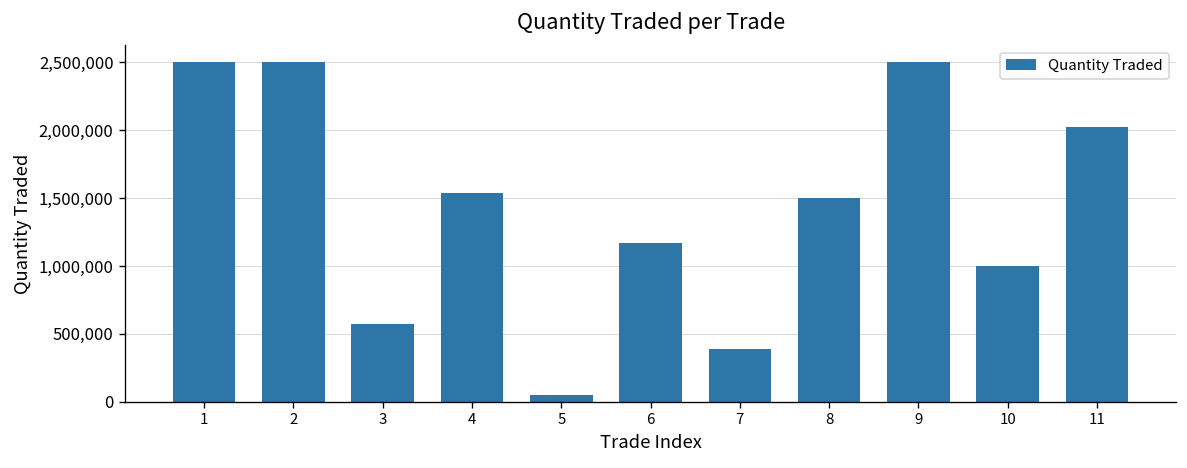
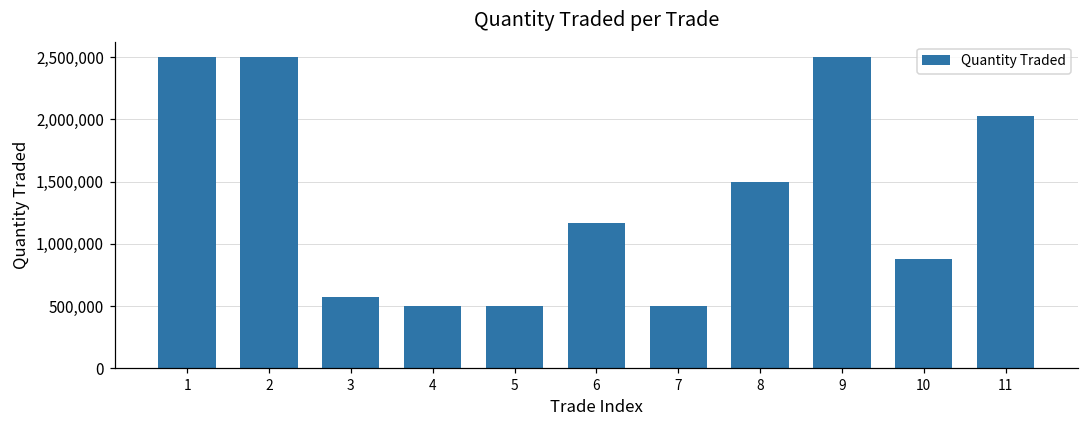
  {
    "1": "2,500,000",
    "2": "2,500,000",
    "3": "570,000",
-   "4": "1,540,000",
-   "5": "50,000",
+   "4": "500,000",
+   "5": "500,000",
    "6": "1,170,000",
-   "7": "390,000",
+   "7": "500,000",
    "8": "1,500,000",
    "9": "2,500,000",
-   "10": "1,000,000",
+   "10": "880,000",
    "11": "2,030,000"
  }
